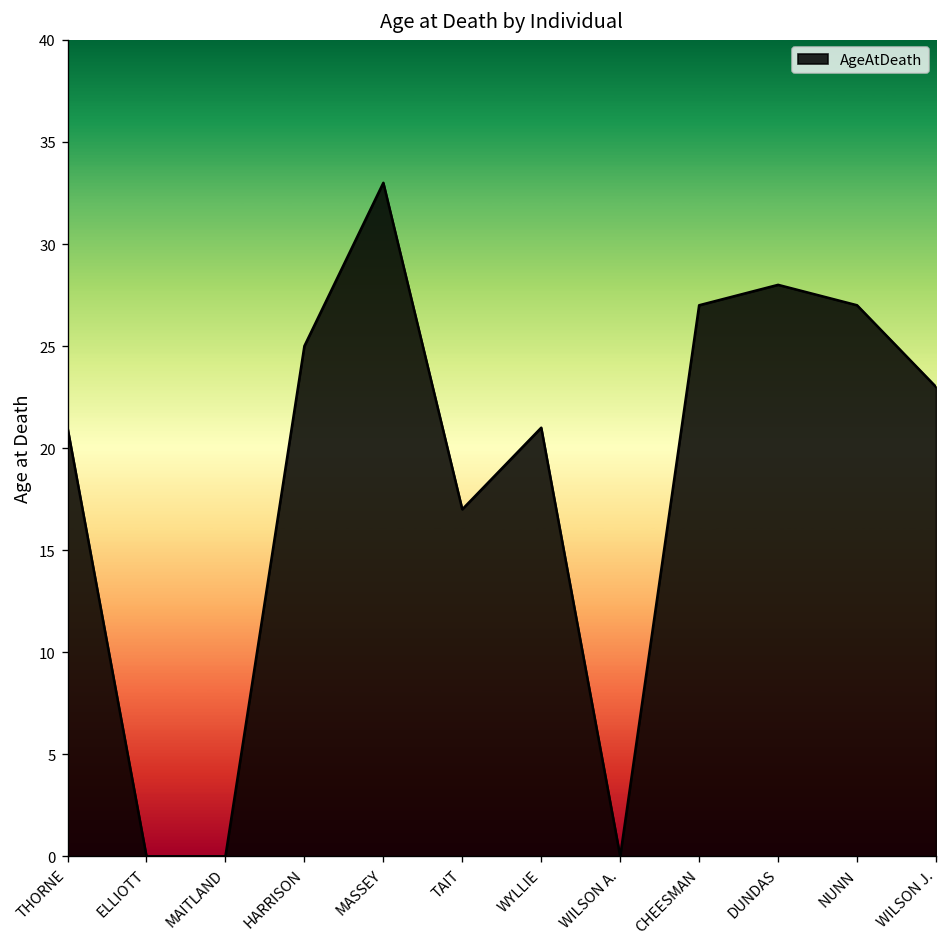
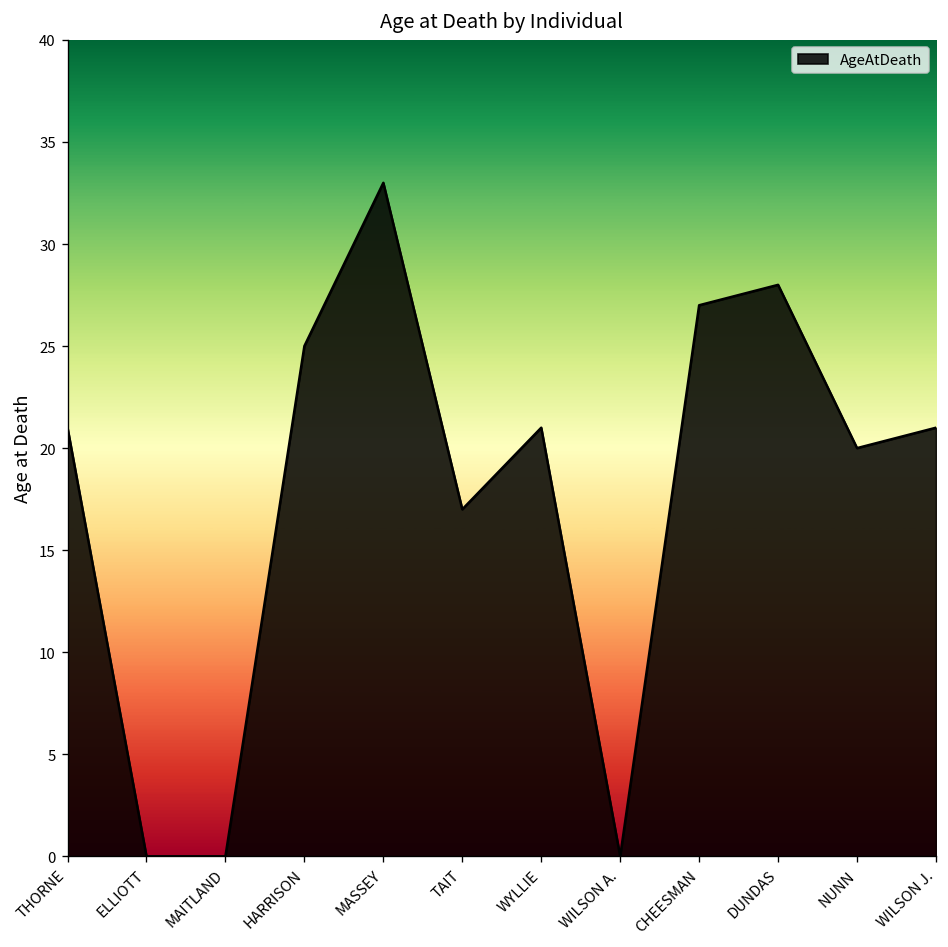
  {
    "THORNE": 21,
    "ELLIOTT": 0,
    "MAITLAND": 0,
    "HARRISON": 25,
    "MASSEY": 33,
    "TAIT": 17,
    "WYLLIE": 21,
    "WILSON A.": 0,
    "CHEESMAN": 27,
    "DUNDAS": 28,
-   "NUNN": 27,
-   "WILSON J.": 23
+   "NUNN": 20,
+   "WILSON J.": 21
  }
